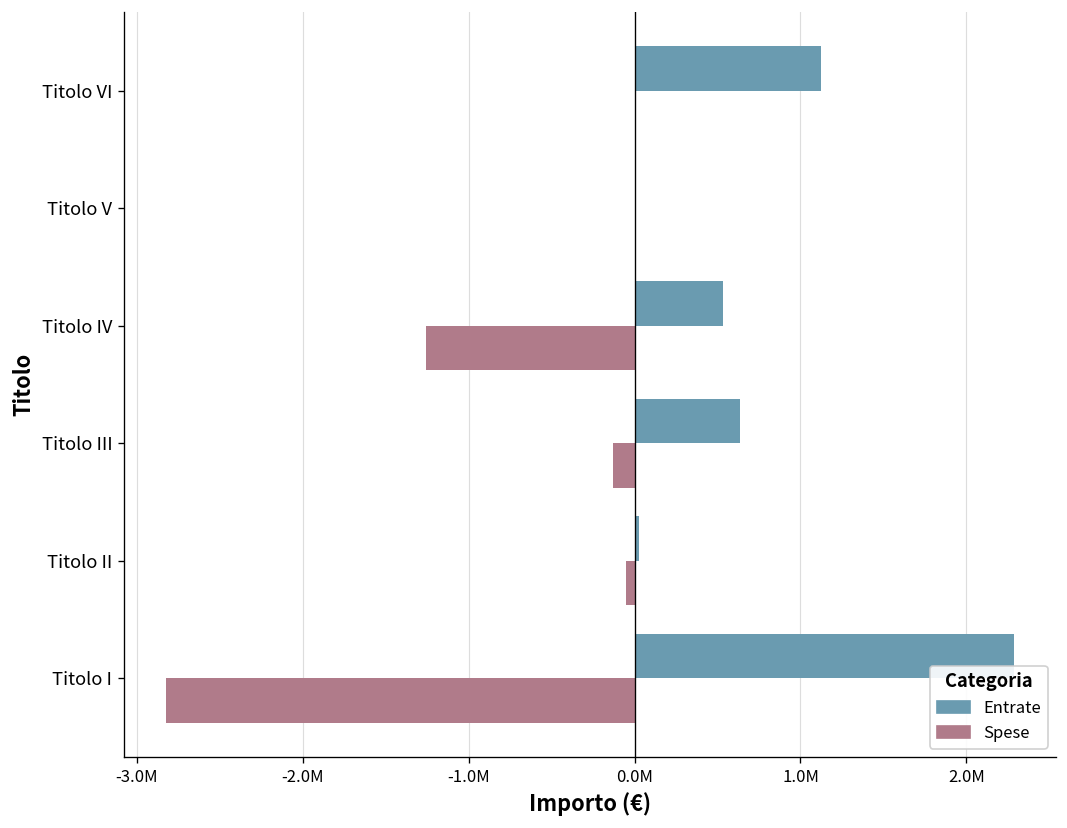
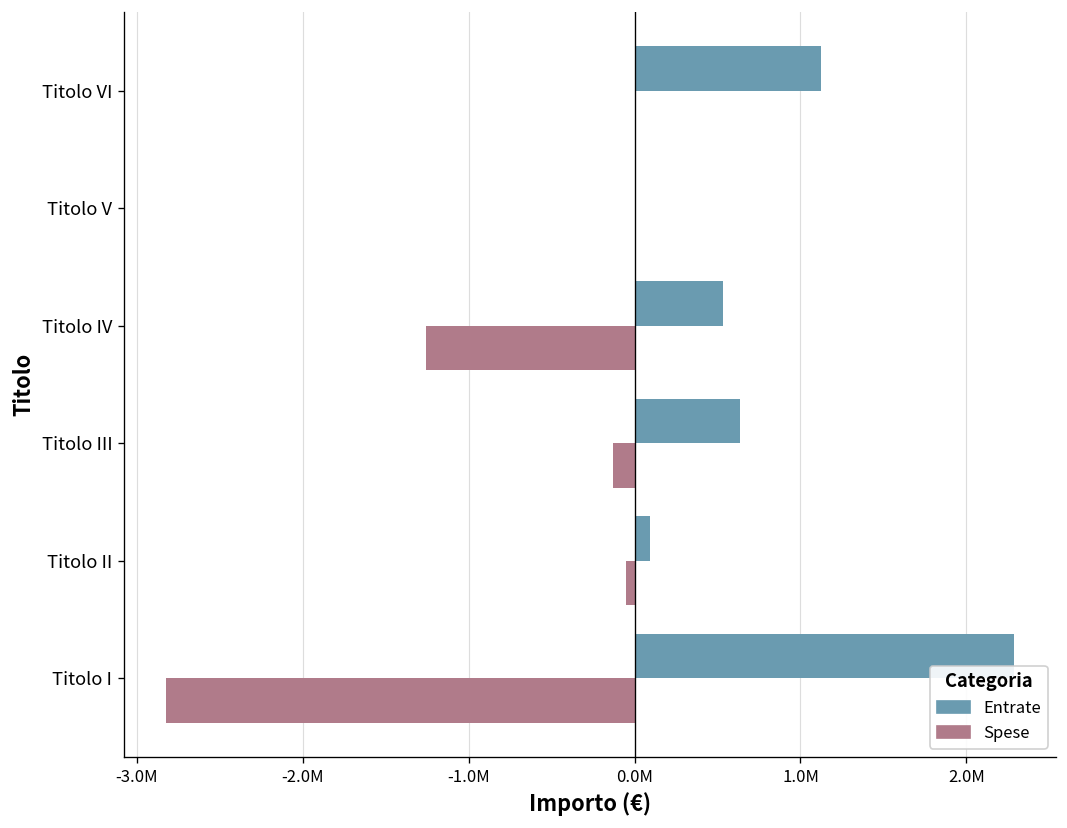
  {
    "Entrate": {
      "Titolo VI": 1130000,
      "Titolo V": 0,
      "Titolo IV": 530000,
      "Titolo III": 640000,
-     "Titolo II": 30000,
+     "Titolo II": 90000,
      "Titolo I": 2290000
    },
    "Spese": {
      "Titolo VI": 0,
      "Titolo V": 0,
      "Titolo IV": -1260000,
      "Titolo III": -130000,
      "Titolo II": -50000,
      "Titolo I": -2820000
    }
  }
